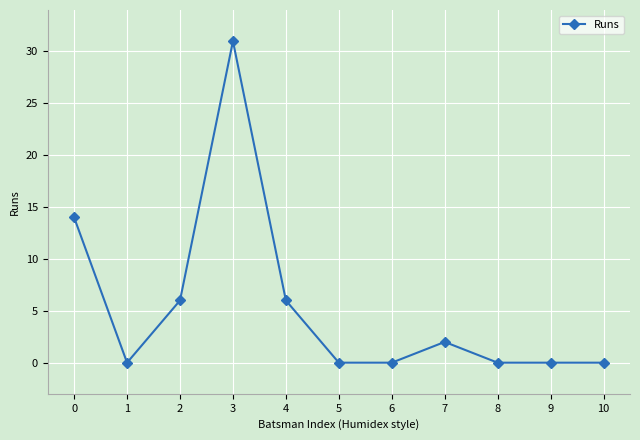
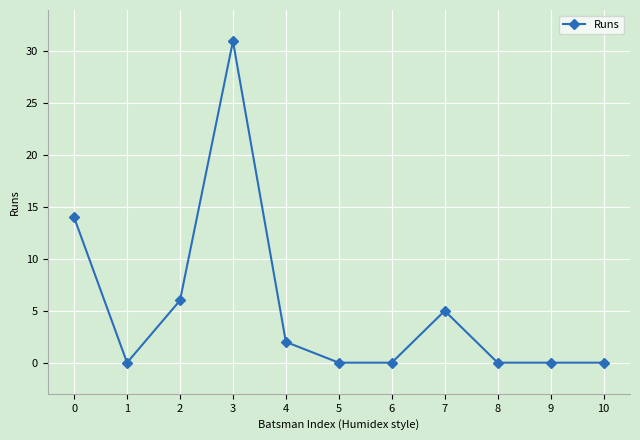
  {
    "0": 14,
    "1": 0,
    "2": 6,
    "3": 31,
-   "4": 6,
+   "4": 2,
    "5": 0,
    "6": 0,
-   "7": 2,
+   "7": 5,
    "8": 0,
    "9": 0,
    "10": 0
  }
